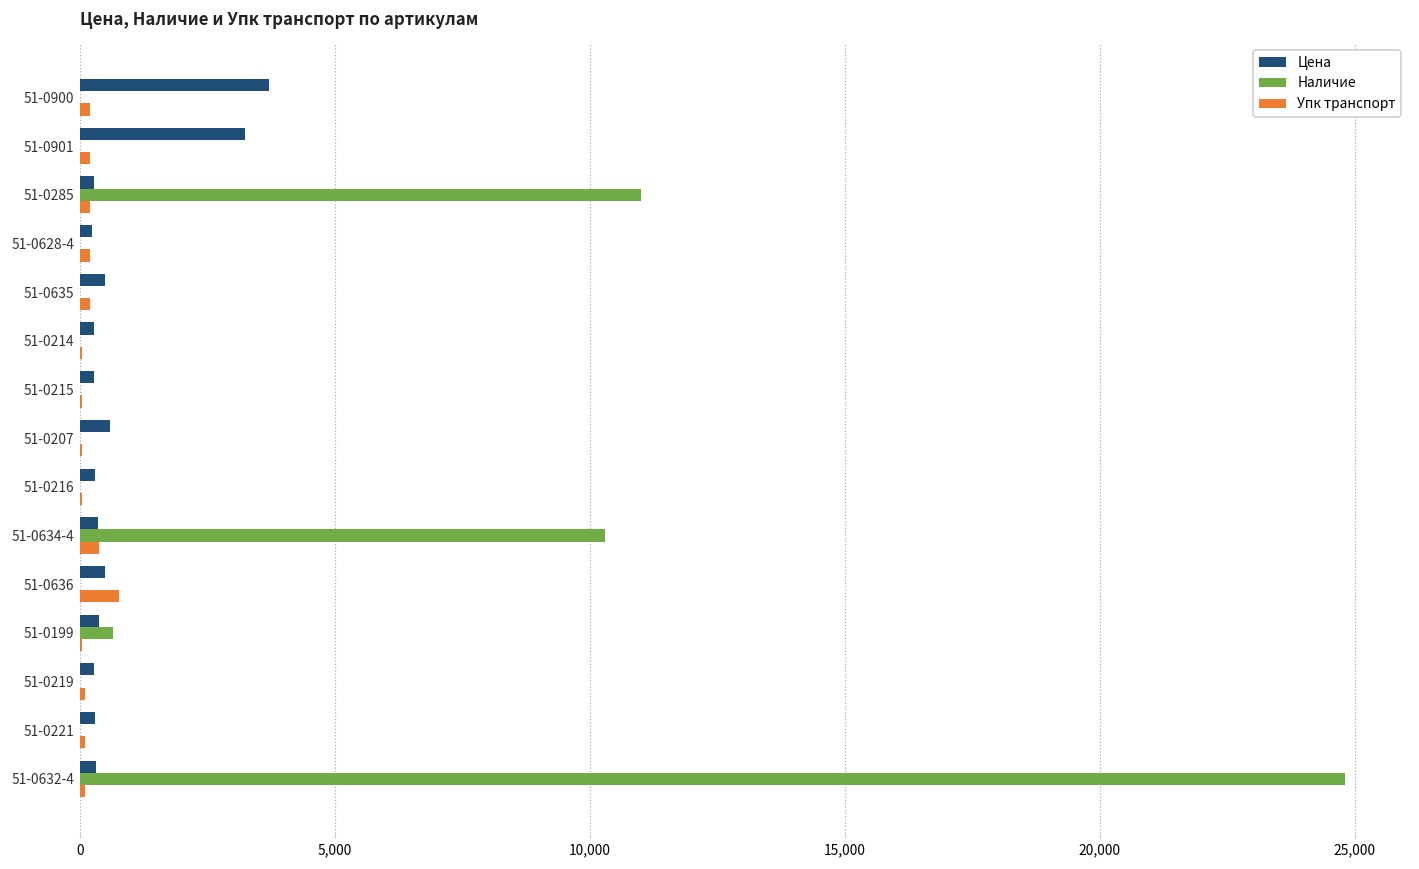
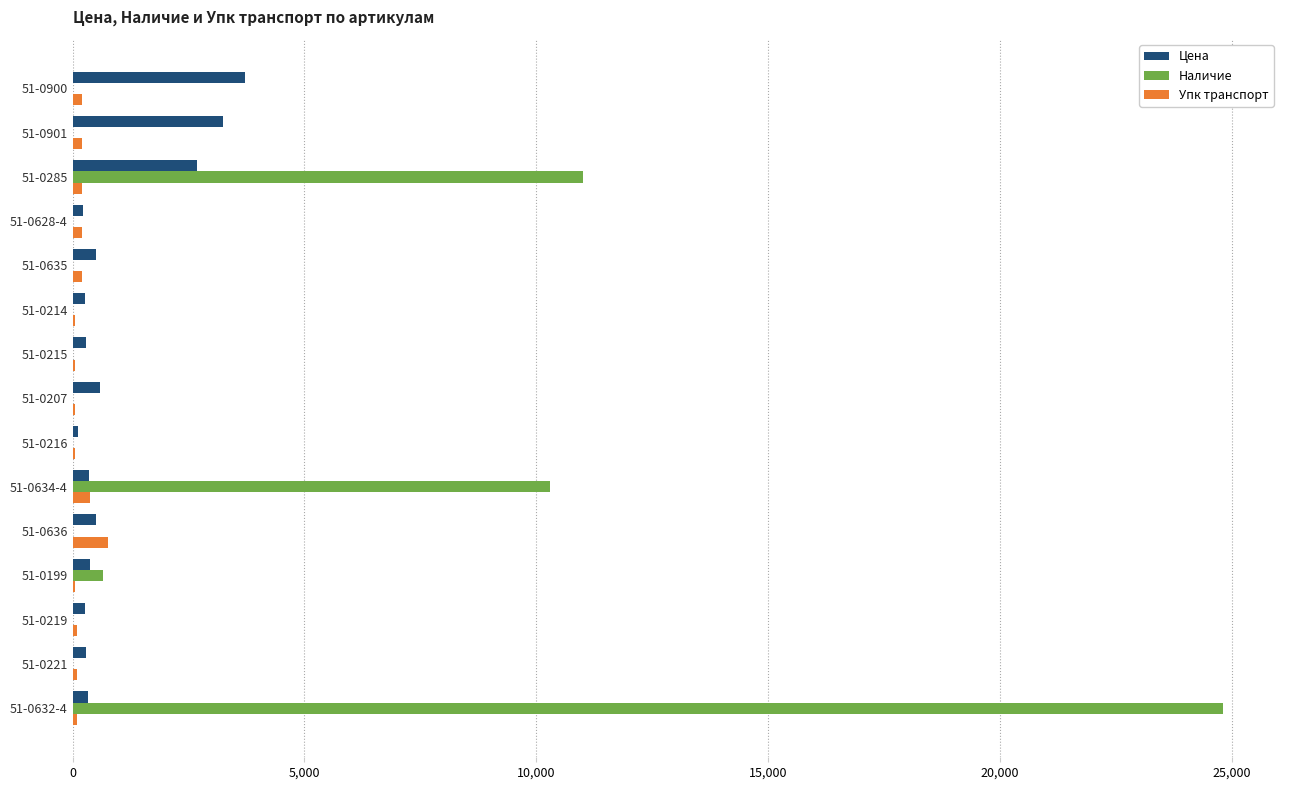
  {
    "Цена": {
      "51-0900": "3,700",
      "51-0901": "3,200",
-     "51-0285": "300",
+     "51-0285": "2,700",
      "51-0628-4": "200",
      "51-0635": "500",
      "51-0214": "300",
      "51-0215": "300",
      "51-0207": "600",
-     "51-0216": "300",
+     "51-0216": "100",
      "51-0634-4": "300",
      "51-0636": "500",
      "51-0199": "400",
      "51-0219": "300",
      "51-0221": "300",
      "51-0632-4": "300"
    },
    "Наличие": {
      "51-0900": "0",
      "51-0901": "0",
      "51-0285": "11,000",
      "51-0628-4": "0",
      "51-0635": "0",
      "51-0214": "0",
      "51-0215": "0",
      "51-0207": "0",
      "51-0216": "0",
      "51-0634-4": "10,300",
      "51-0636": "0",
      "51-0199": "700",
      "51-0219": "0",
      "51-0221": "0",
      "51-0632-4": "24,800"
    },
    "Упк транспорт": {
      "51-0900": "200",
      "51-0901": "200",
      "51-0285": "200",
      "51-0628-4": "200",
      "51-0635": "200",
      "51-0634-4": "400",
      "51-0636": "800",
      "51-0219": "100",
      "51-0221": "100",
      "51-0632-4": "100"
    }
  }
